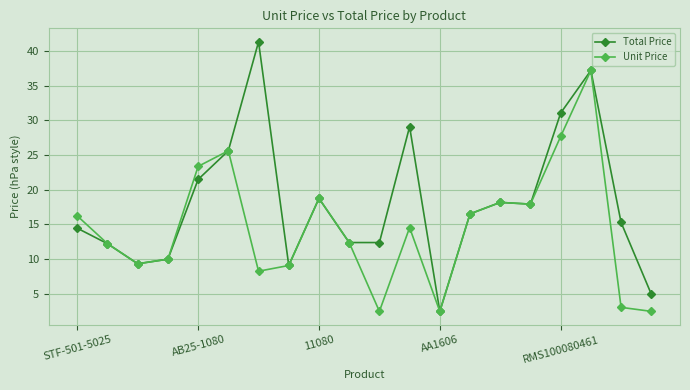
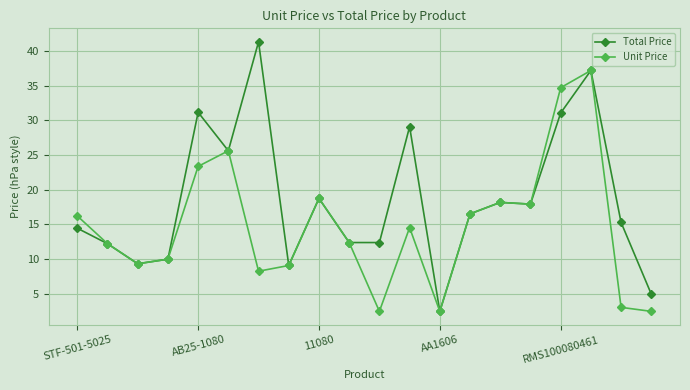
  {
    "Total Price": {
      "STF-501-5025": 14,
-     "AB25-1080": 21,
+     "AB25-1080": 31,
      "RMS100080461": 31
    },
    "Unit Price": {
      "STF-501-5025": 16,
      "AB25-1080": 23,
-     "RMS100080461": 28
+     "RMS100080461": 35
    }
  }
